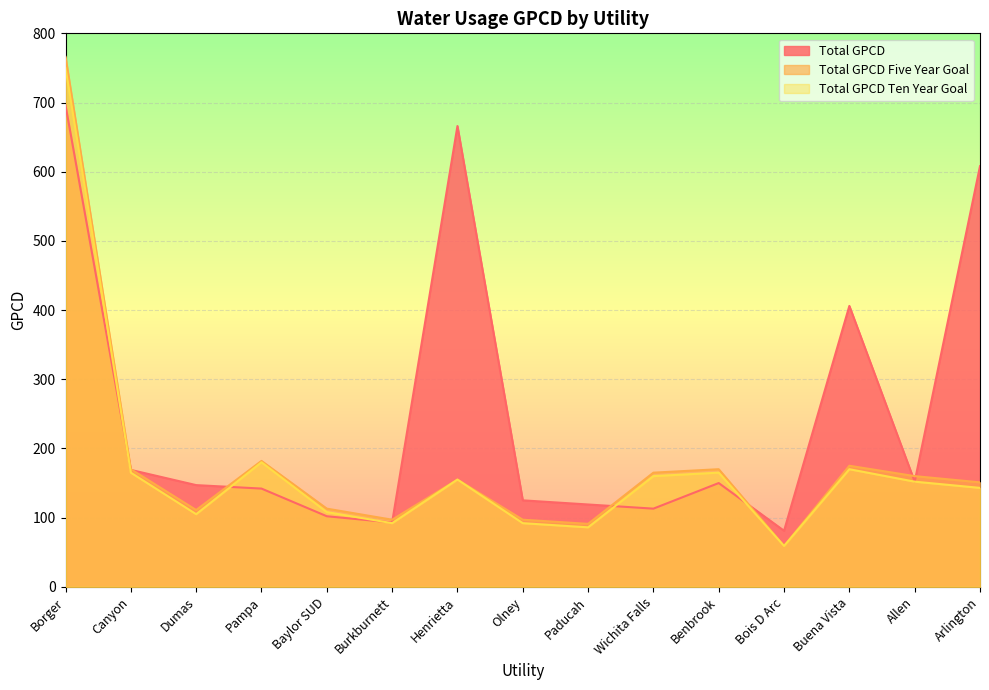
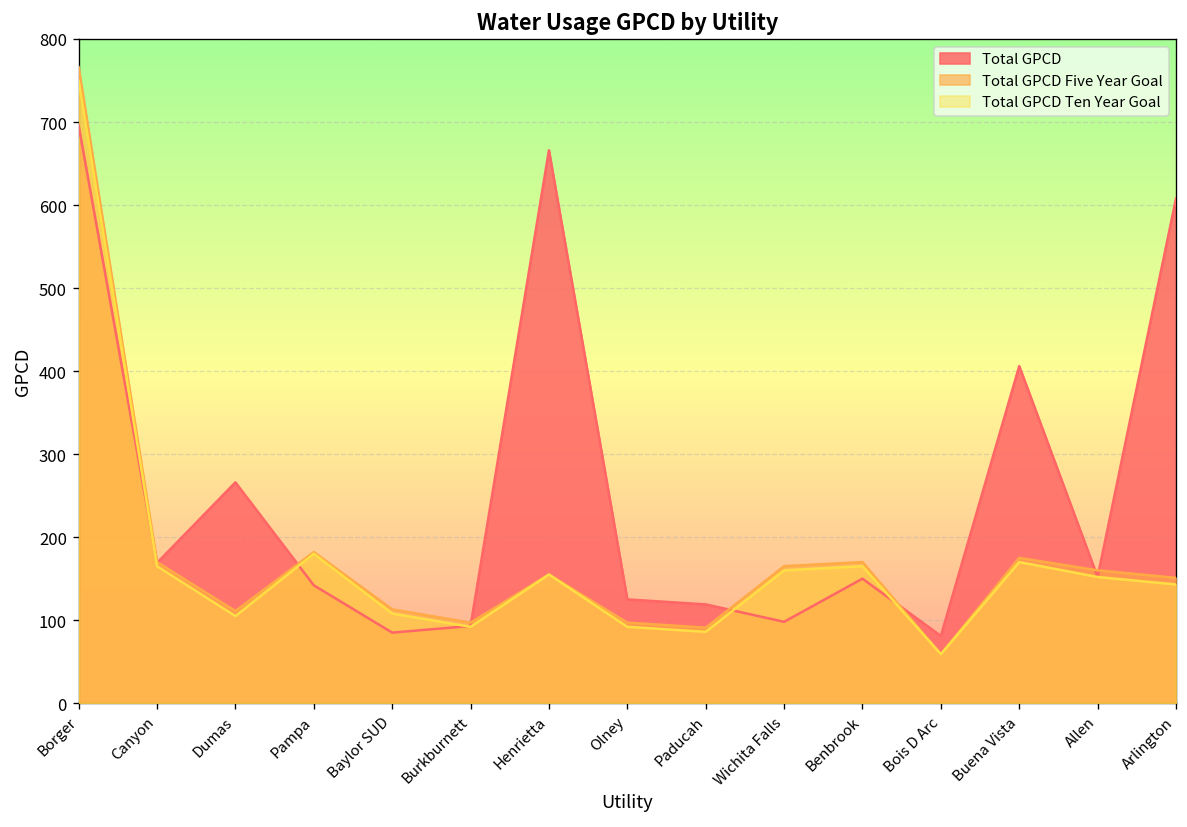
  {
    "Total GPCD": {
      "Borger": 700,
-     "Dumas": 150,
+     "Dumas": 270,
      "Pampa": 140,
-     "Baylor SUD": 100,
+     "Baylor SUD": 90,
      "Henrietta": 670,
      "Olney": 130,
      "Paducah": 120,
-     "Wichita Falls": 110,
+     "Wichita Falls": 100,
      "Benbrook": 150,
      "Bois D Arc": 80,
      "Buena Vista": 410,
      "Arlington": 610
    }
  }
